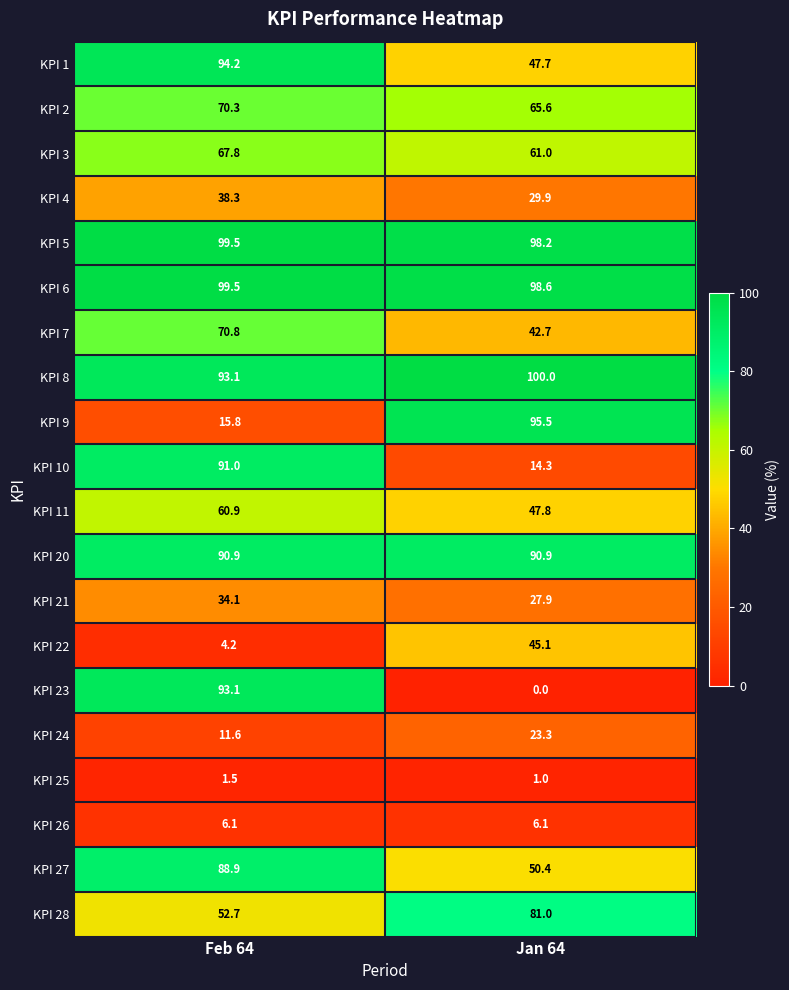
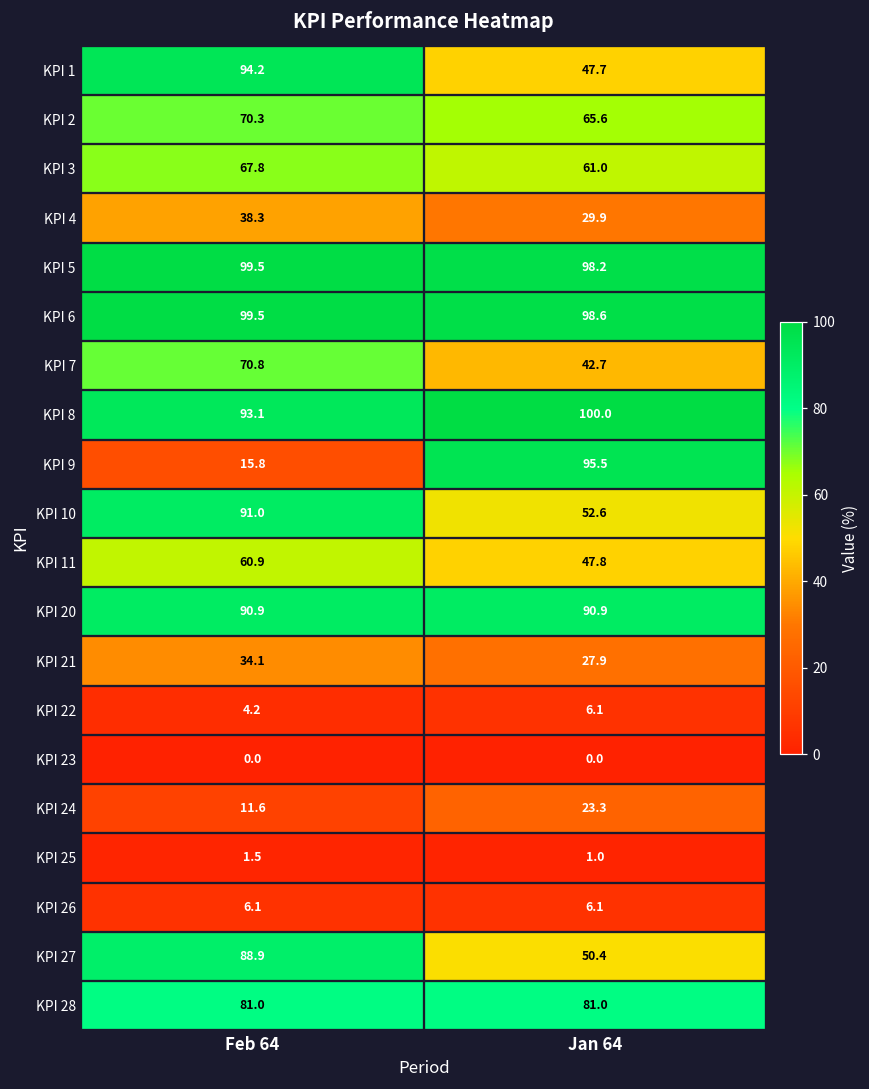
  {
    "KPI 1": {
      "Feb 64": 94.2,
      "Jan 64": 47.7
    },
    "KPI 2": {
      "Feb 64": 70.3,
      "Jan 64": 65.6
    },
    "KPI 3": {
      "Feb 64": 67.8,
      "Jan 64": 61.0
    },
    "KPI 4": {
      "Feb 64": 38.3,
      "Jan 64": 29.9
    },
    "KPI 5": {
      "Feb 64": 99.5,
      "Jan 64": 98.2
    },
    "KPI 6": {
      "Feb 64": 99.5,
      "Jan 64": 98.6
    },
    "KPI 7": {
      "Feb 64": 70.8,
      "Jan 64": 42.7
    },
    "KPI 8": {
      "Feb 64": 93.1,
      "Jan 64": 100.0
    },
    "KPI 9": {
      "Feb 64": 15.8,
      "Jan 64": 95.5
    },
    "KPI 10": {
      "Feb 64": 91.0,
-     "Jan 64": 14.3
+     "Jan 64": 52.6
    },
    "KPI 11": {
      "Feb 64": 60.9,
      "Jan 64": 47.8
    },
    "KPI 20": {
      "Feb 64": 90.9,
      "Jan 64": 90.9
    },
    "KPI 21": {
      "Feb 64": 34.1,
      "Jan 64": 27.9
    },
    "KPI 22": {
      "Feb 64": 4.2,
-     "Jan 64": 45.1
+     "Jan 64": 6.1
    },
    "KPI 23": {
-     "Feb 64": 93.1,
+     "Feb 64": 0.0,
      "Jan 64": 0.0
    },
    "KPI 24": {
      "Feb 64": 11.6,
      "Jan 64": 23.3
    },
    "KPI 25": {
      "Feb 64": 1.5,
      "Jan 64": 1.0
    },
    "KPI 26": {
      "Feb 64": 6.1,
      "Jan 64": 6.1
    },
    "KPI 27": {
      "Feb 64": 88.9,
      "Jan 64": 50.4
    },
    "KPI 28": {
-     "Feb 64": 52.7,
+     "Feb 64": 81.0,
      "Jan 64": 81.0
    }
  }
